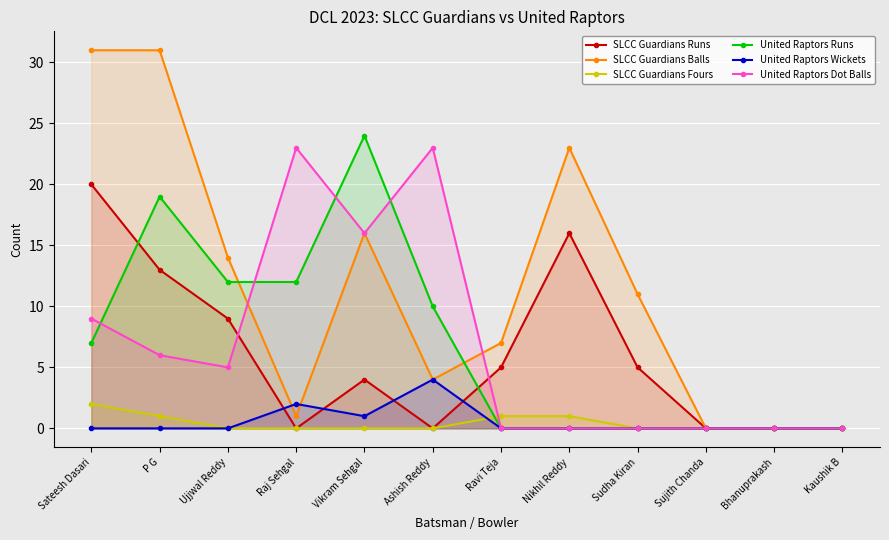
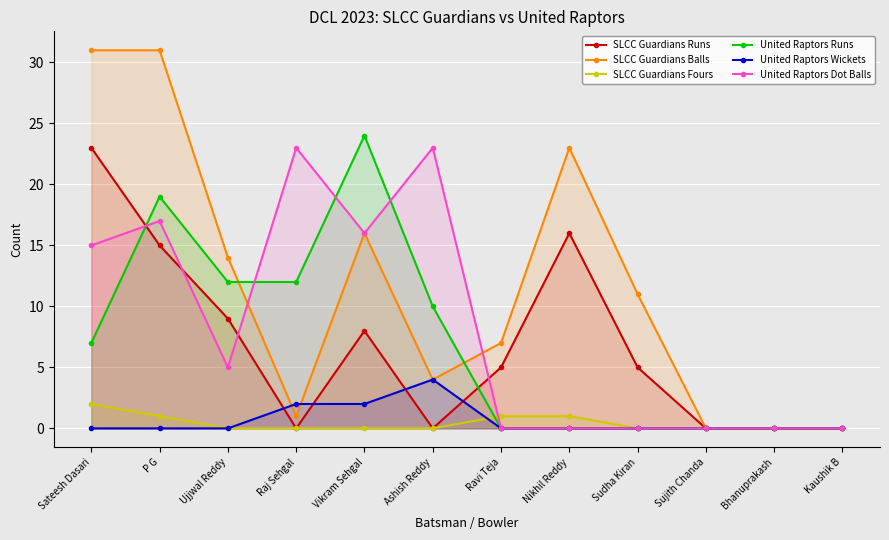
  {
    "SLCC Guardians Runs": {
-     "Sateesh Dasari": 20,
-     "P G": 13,
+     "Sateesh Dasari": 23,
+     "P G": 15,
      "Ujjwal Reddy": 9,
-     "Vikram Sehgal": 4,
+     "Vikram Sehgal": 8,
      "Ravi Teja": 5,
      "Nikhil Reddy": 16,
      "Sudha Kiran": 5
    },
    "SLCC Guardians Balls": {
      "Sateesh Dasari": 31,
      "P G": 31,
      "Ujjwal Reddy": 14,
      "Raj Sehgal": 1,
      "Ravi Teja": 7,
      "Nikhil Reddy": 23,
      "Sudha Kiran": 11
    },
    "SLCC Guardians Fours": {
      "Sateesh Dasari": 2,
      "P G": 1,
      "Vikram Sehgal": 0,
      "Ravi Teja": 1,
      "Nikhil Reddy": 1
    },
    "United Raptors Runs": {
      "Sateesh Dasari": 7,
      "P G": 19,
      "Ujjwal Reddy": 12,
      "Raj Sehgal": 12,
      "Vikram Sehgal": 24,
      "Ashish Reddy": 10
    },
    "United Raptors Wickets": {
      "Sateesh Dasari": 0,
      "P G": 0,
      "Raj Sehgal": 2,
-     "Vikram Sehgal": 1
+     "Vikram Sehgal": 2
    },
    "United Raptors Dot Balls": {
-     "Sateesh Dasari": 9,
-     "P G": 6,
+     "Sateesh Dasari": 15,
+     "P G": 17,
      "Ujjwal Reddy": 5,
      "Raj Sehgal": 23,
      "Ashish Reddy": 23
    }
  }
